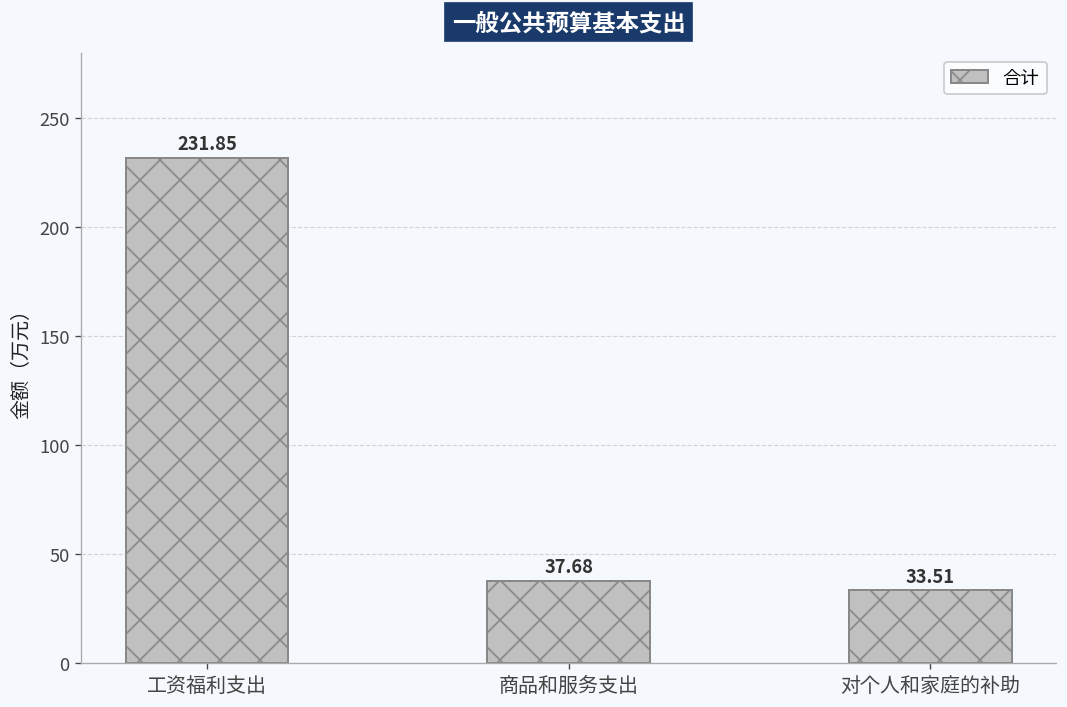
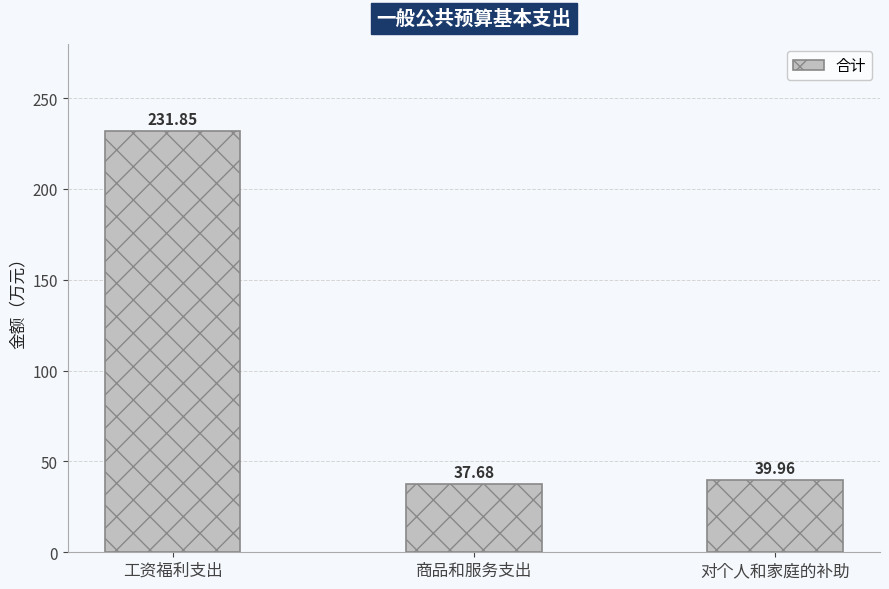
  {
    "工资福利支出": 231.85,
    "商品和服务支出": 37.68,
-   "对个人和家庭的补助": 33.51
+   "对个人和家庭的补助": 39.96
  }
